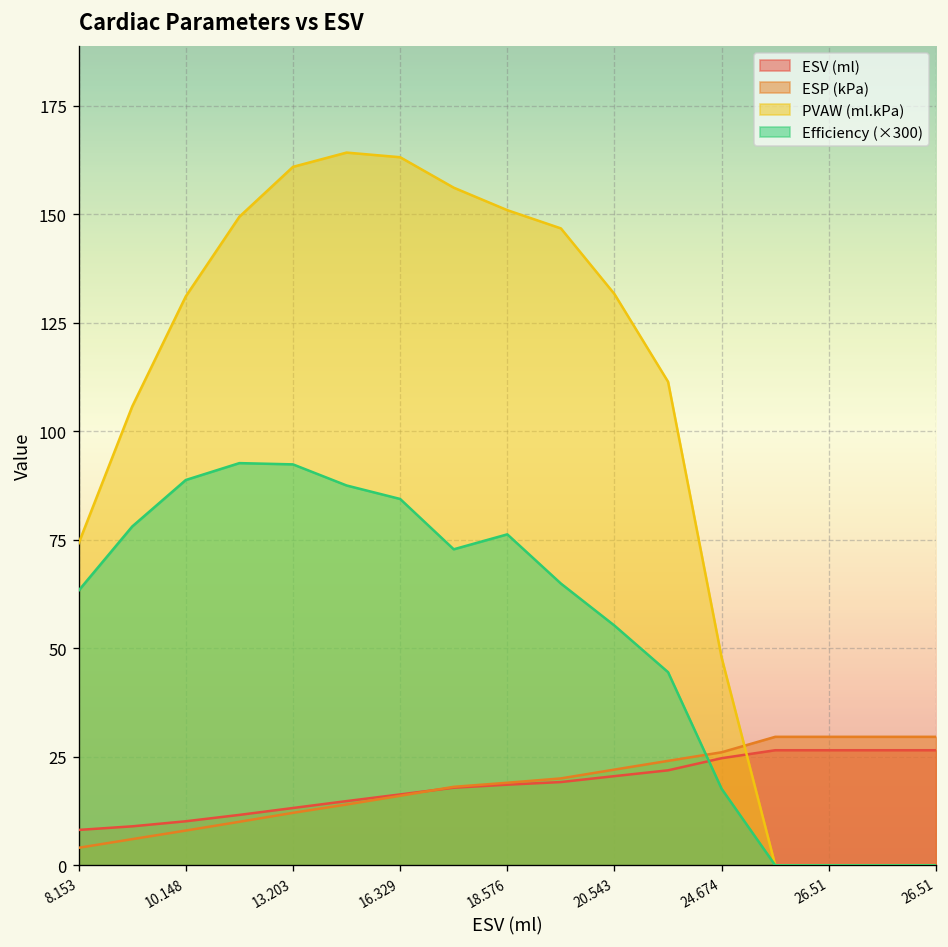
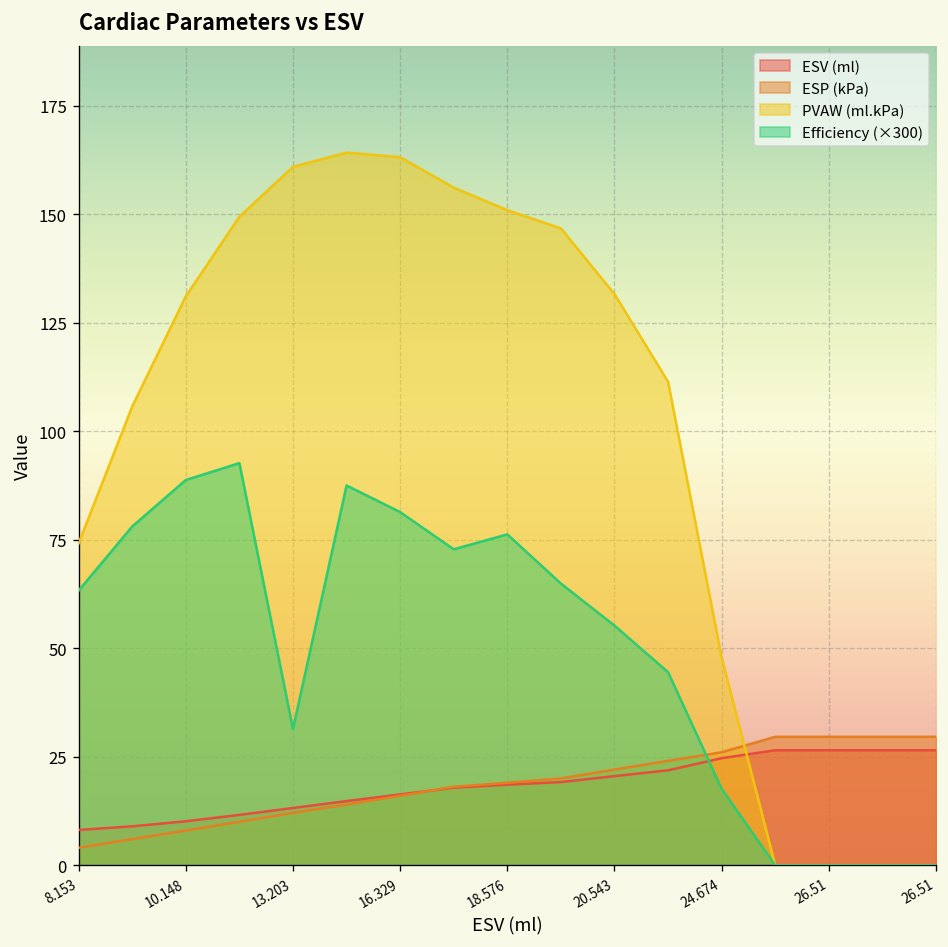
  {
    "Efficiency (×300)": {
      "8.153": 63,
      "10.148": 89,
-     "13.203": 92,
-     "16.329": 84,
+     "13.203": 31,
+     "16.329": 81,
      "18.576": 76,
      "20.543": 55,
      "24.674": 18
    }
  }
